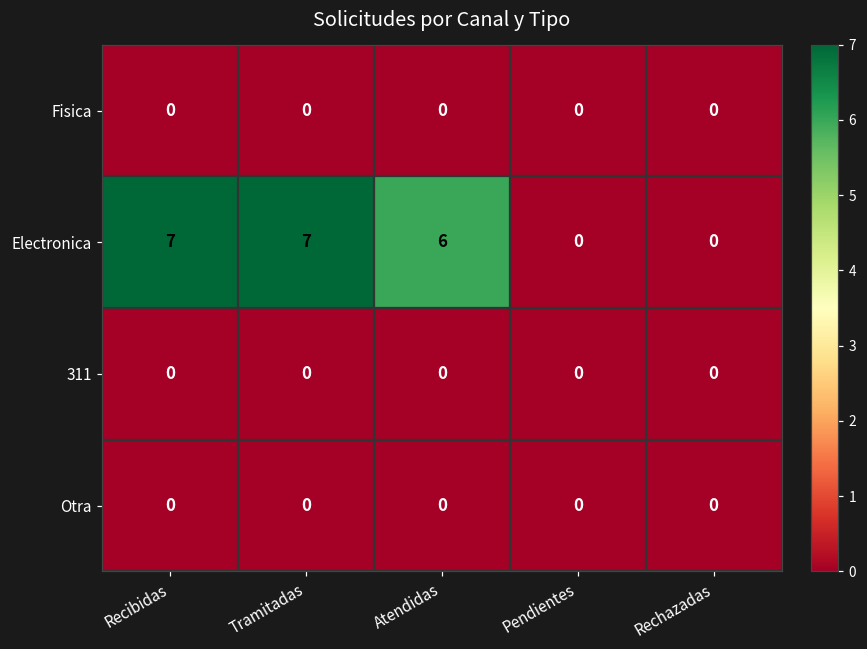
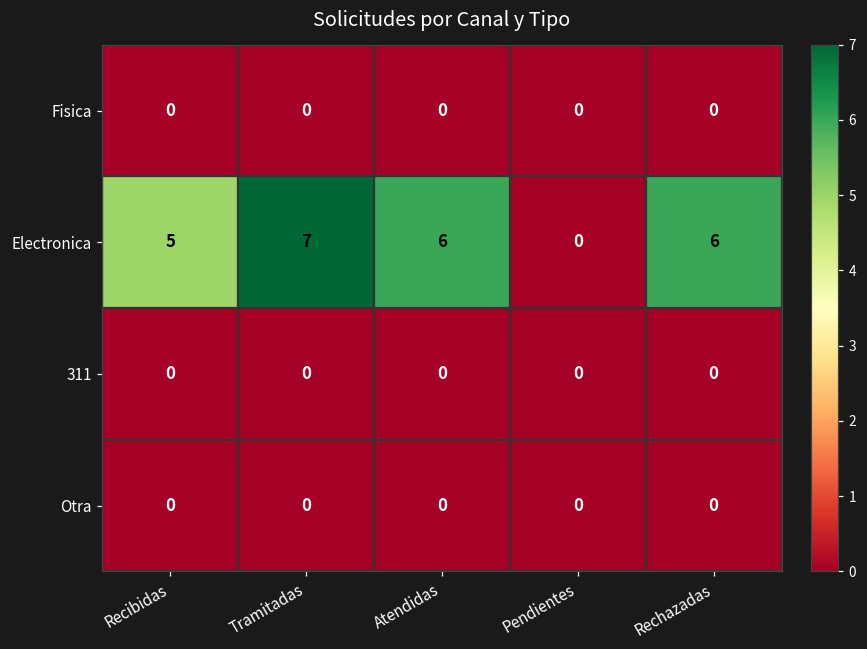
  {
    "Fisica": {
      "Recibidas": 0,
      "Tramitadas": 0,
      "Atendidas": 0,
      "Pendientes": 0,
      "Rechazadas": 0
    },
    "Electronica": {
-     "Recibidas": 7,
+     "Recibidas": 5,
      "Tramitadas": 7,
      "Atendidas": 6,
      "Pendientes": 0,
-     "Rechazadas": 0
+     "Rechazadas": 6
    },
    "311": {
      "Recibidas": 0,
      "Tramitadas": 0,
      "Atendidas": 0,
      "Pendientes": 0,
      "Rechazadas": 0
    },
    "Otra": {
      "Recibidas": 0,
      "Tramitadas": 0,
      "Atendidas": 0,
      "Pendientes": 0,
      "Rechazadas": 0
    }
  }
